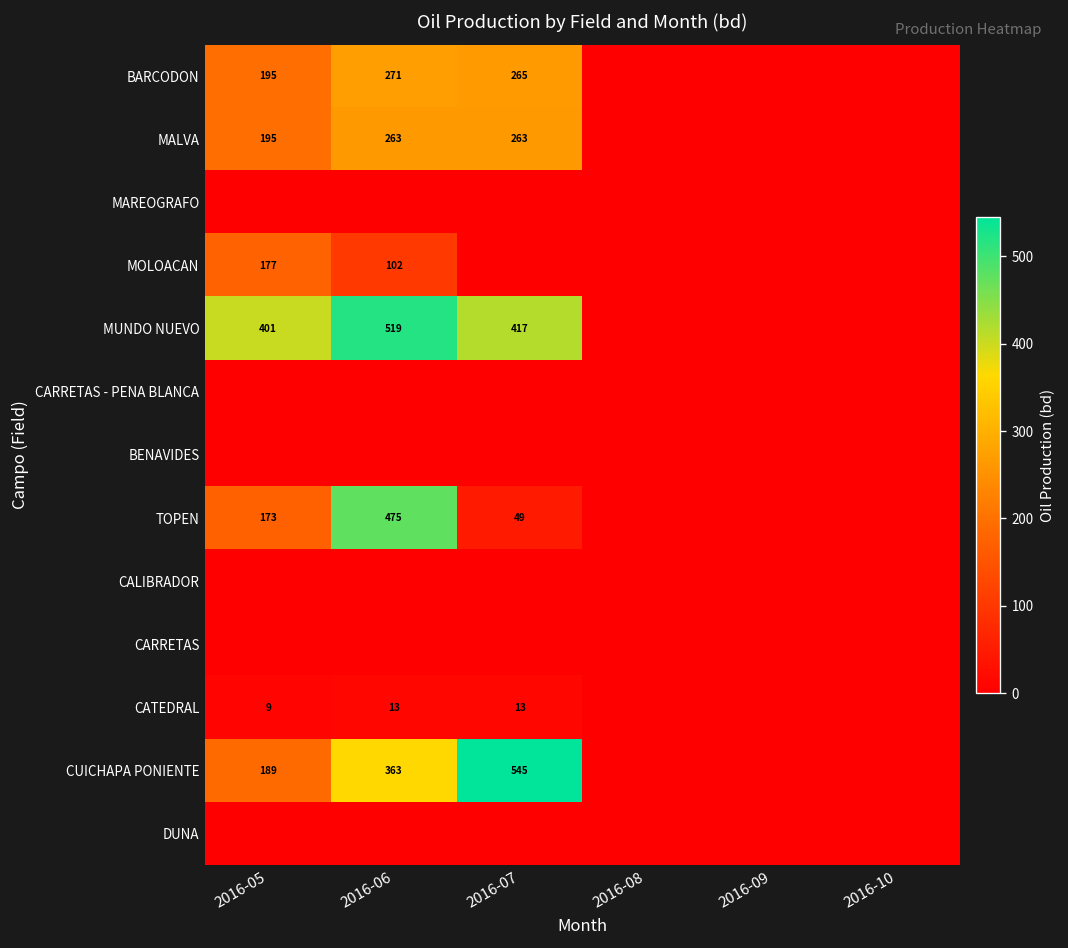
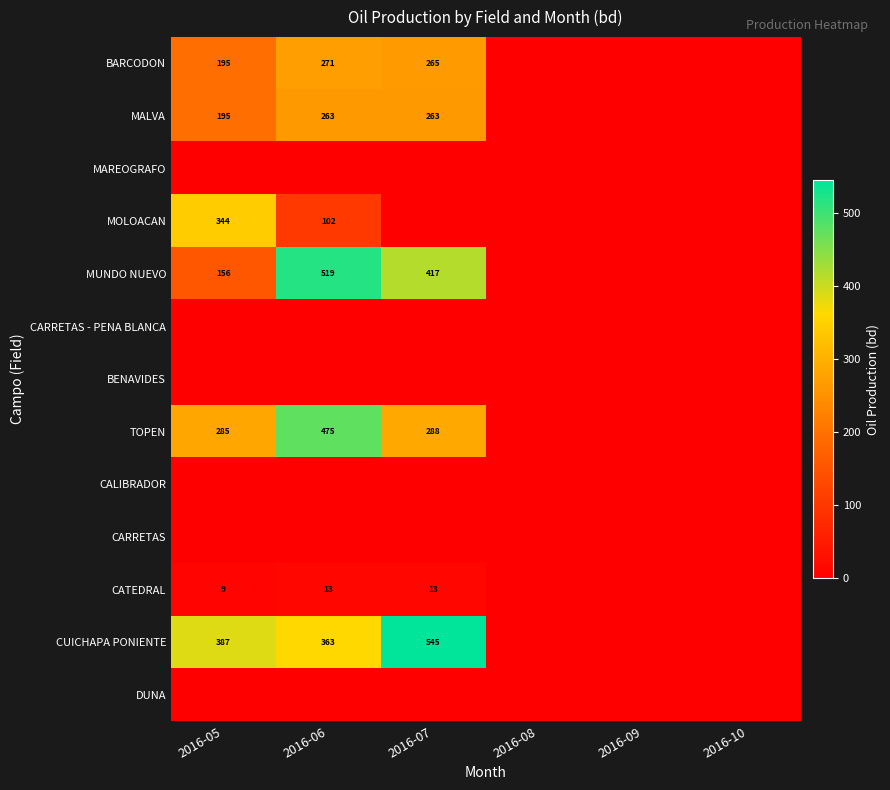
  {
    "BARCODON": {
      "2016-05": 195,
      "2016-06": 271,
      "2016-07": 265
    },
    "MALVA": {
      "2016-05": 195,
      "2016-06": 263,
      "2016-07": 263
    },
    "MOLOACAN": {
-     "2016-05": 177,
+     "2016-05": 344,
      "2016-06": 102
    },
    "MUNDO NUEVO": {
-     "2016-05": 401,
+     "2016-05": 156,
      "2016-06": 519,
      "2016-07": 417
    },
    "TOPEN": {
-     "2016-05": 173,
+     "2016-05": 285,
      "2016-06": 475,
-     "2016-07": 49
+     "2016-07": 288
    },
    "CATEDRAL": {
      "2016-05": 9,
      "2016-06": 13,
      "2016-07": 13
    },
    "CUICHAPA PONIENTE": {
-     "2016-05": 189,
+     "2016-05": 387,
      "2016-06": 363,
      "2016-07": 545
    }
  }
